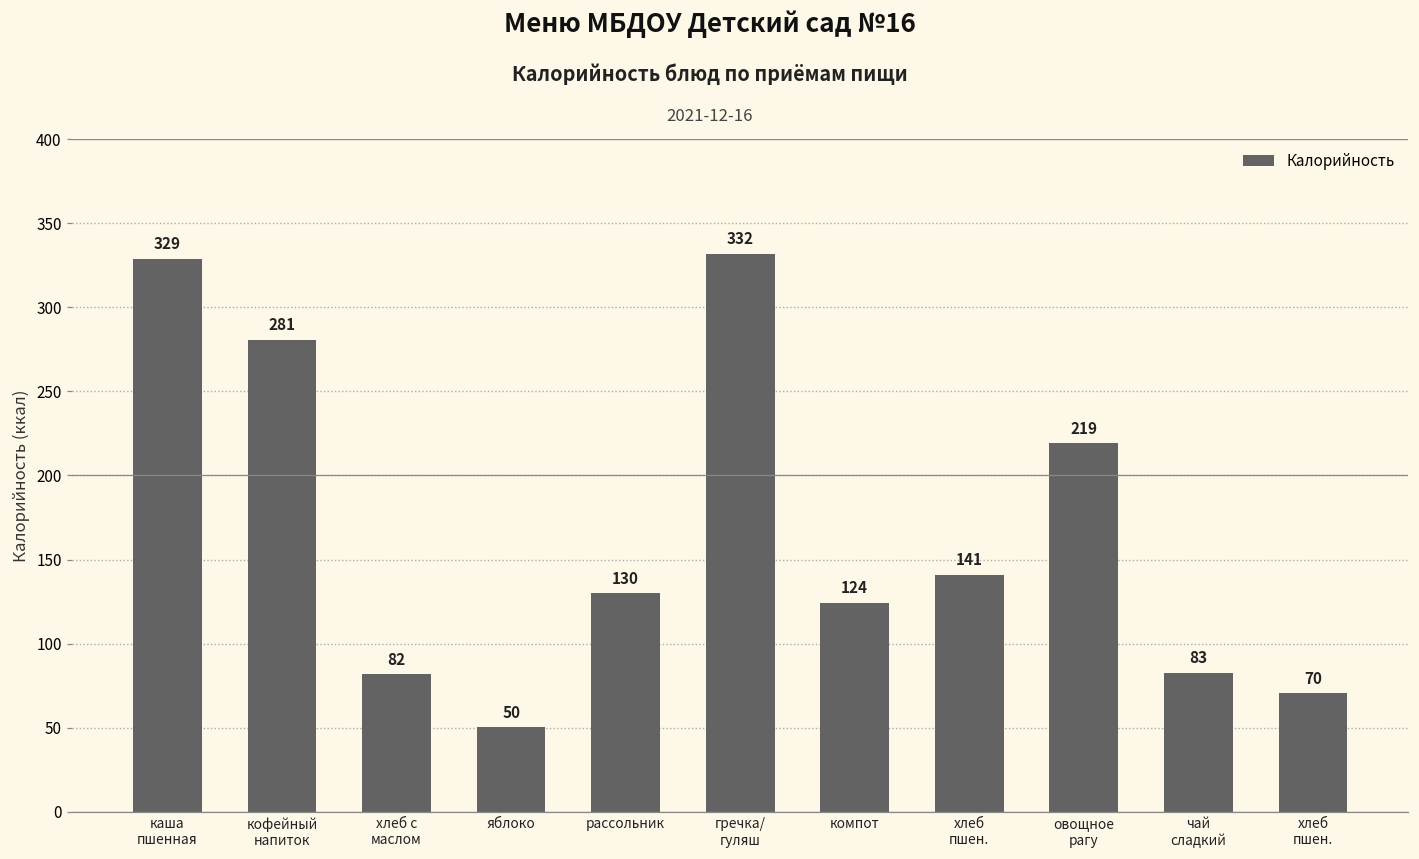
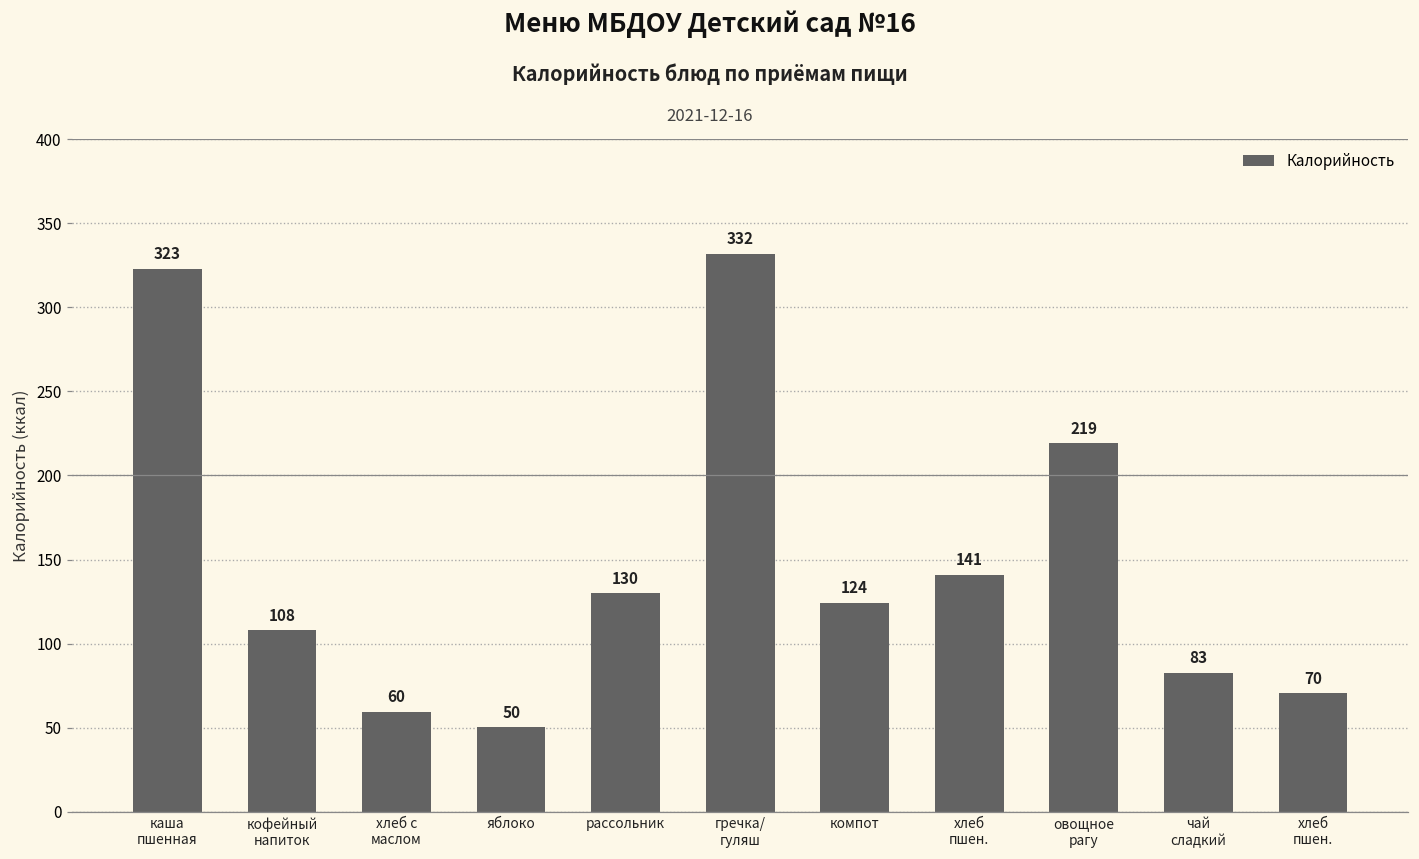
  {
-   "каша пшенная": 329,
-   "кофейный напиток": 281,
-   "хлеб с маслом": 82,
+   "каша пшенная": 323,
+   "кофейный напиток": 108,
+   "хлеб с маслом": 60,
    "яблоко": 50,
    "рассольник": 130,
    "гречка/ гуляш": 332,
    "компот": 124,
    "овощное рагу": 219,
    "чай сладкий": 83
  }
